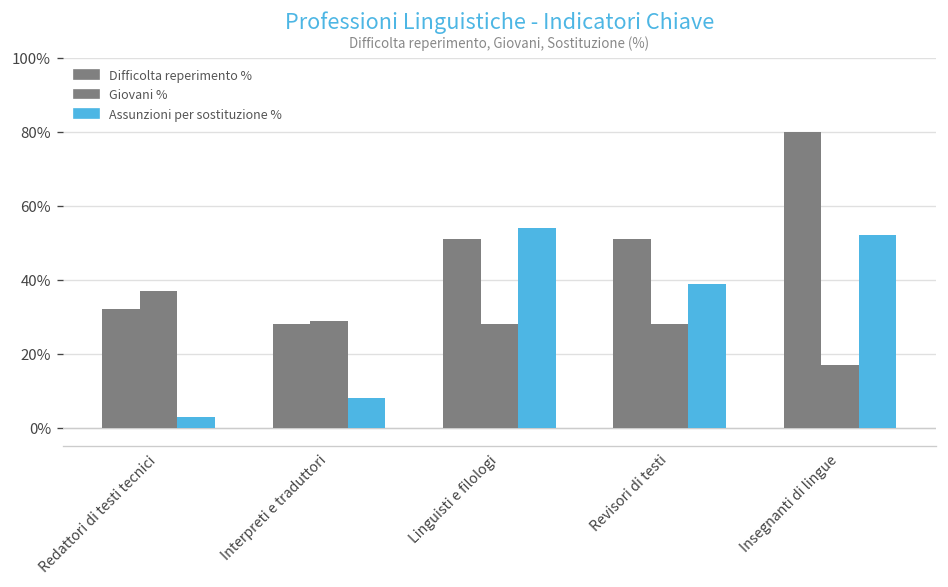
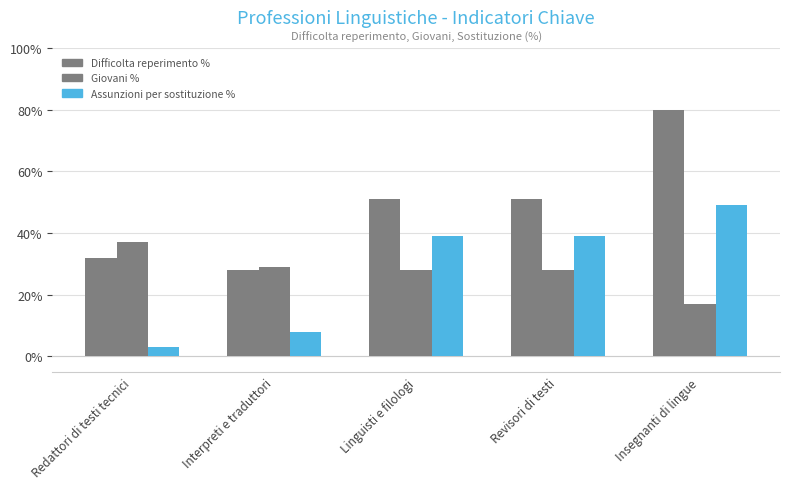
  {
    "Assunzioni per sostituzione %": {
      "Redattori di testi tecnici": "3%",
      "Interpreti e traduttori": "8%",
-     "Linguisti e filologi": "54%",
+     "Linguisti e filologi": "39%",
      "Revisori di testi": "39%",
-     "Insegnanti di lingue": "52%"
+     "Insegnanti di lingue": "49%"
    }
  }
